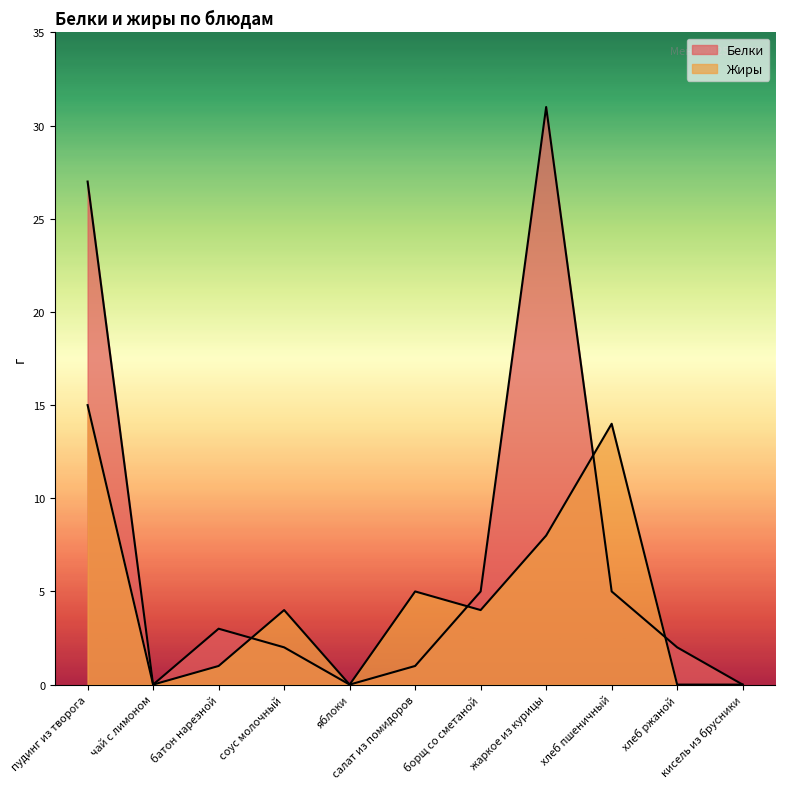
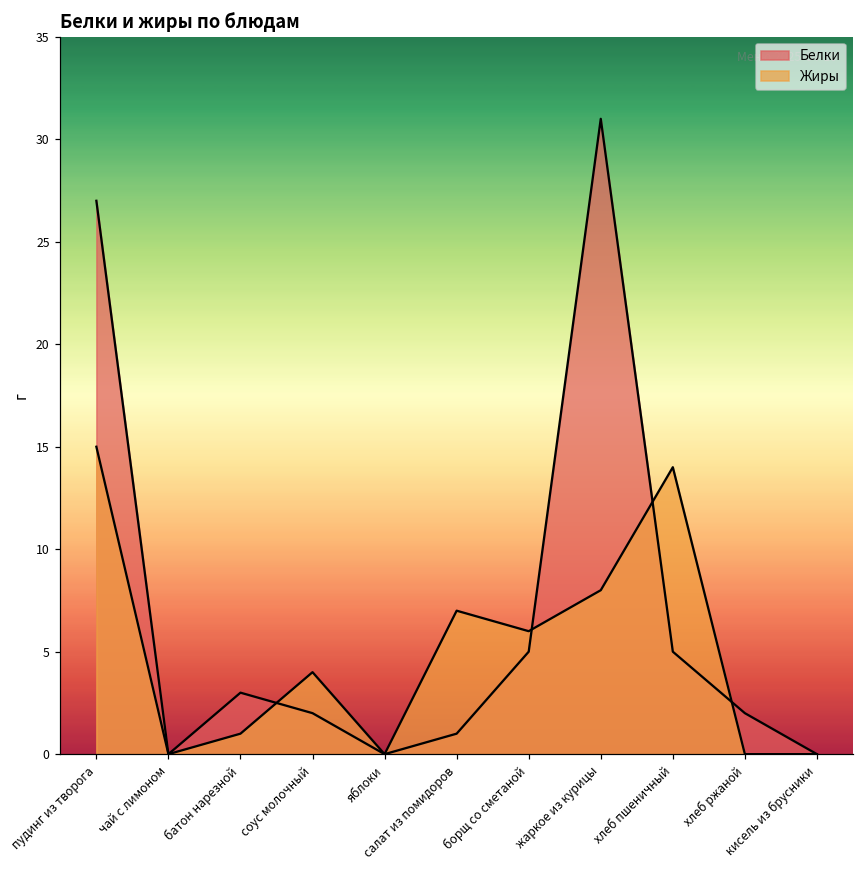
  {
    "Белки": {
      "пудинг из творога": 27,
      "батон нарезной": 3,
      "соус молочный": 2,
      "салат из помидоров": 1,
      "борщ со сметаной": 5,
      "жаркое из курицы": 31,
      "хлеб пшеничный": 5,
      "хлеб ржаной": 2
    },
    "Жиры": {
      "пудинг из творога": 15,
      "батон нарезной": 1,
      "соус молочный": 4,
-     "салат из помидоров": 5,
-     "борщ со сметаной": 4,
+     "салат из помидоров": 7,
+     "борщ со сметаной": 6,
      "жаркое из курицы": 8,
      "хлеб пшеничный": 14,
      "хлеб ржаной": 0
    }
  }
